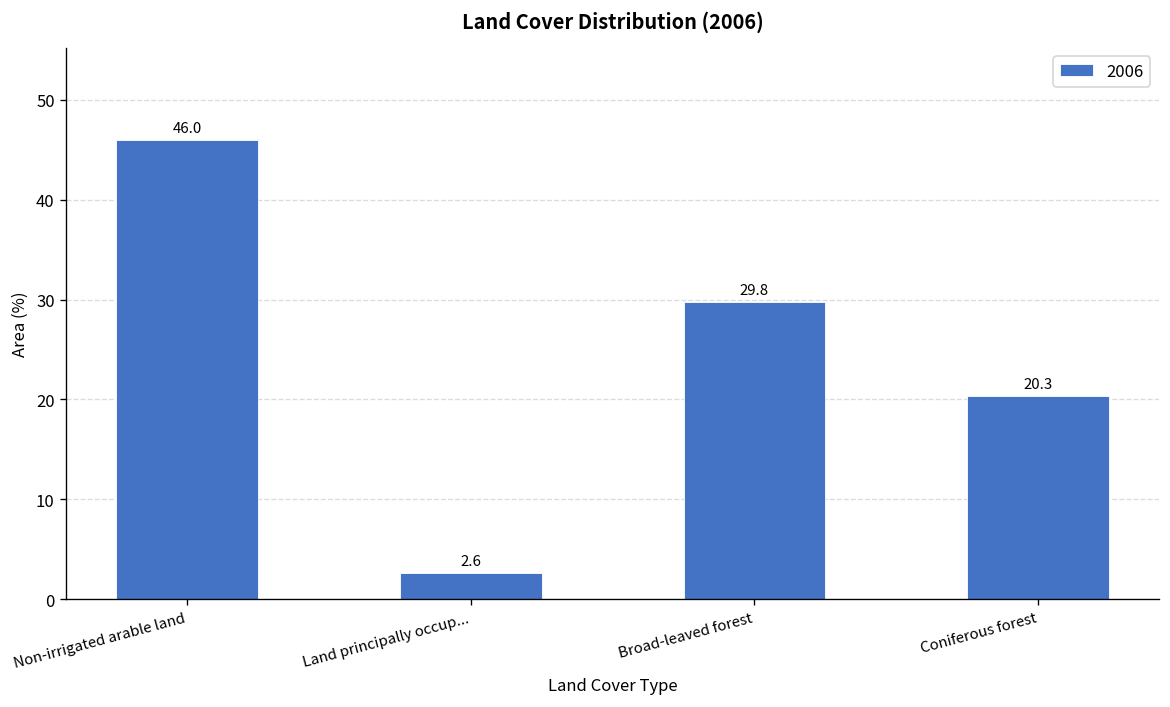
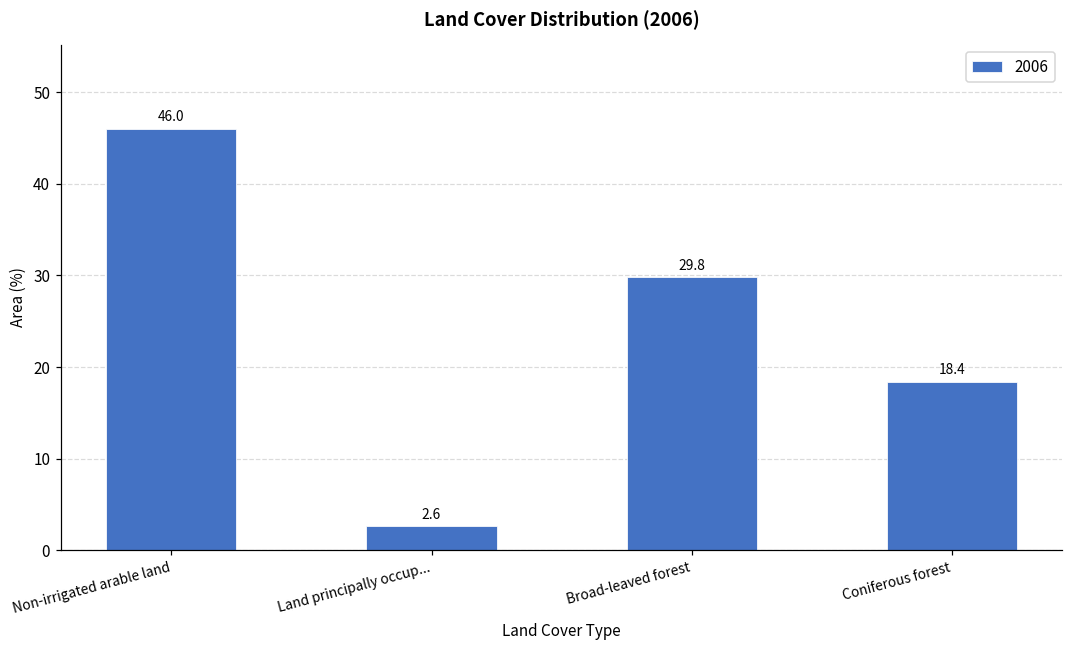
  {
    "Non-irrigated arable land": 46.0,
    "Land principally occup...": 2.6,
    "Broad-leaved forest": 29.8,
-   "Coniferous forest": 20.3
+   "Coniferous forest": 18.4
  }
